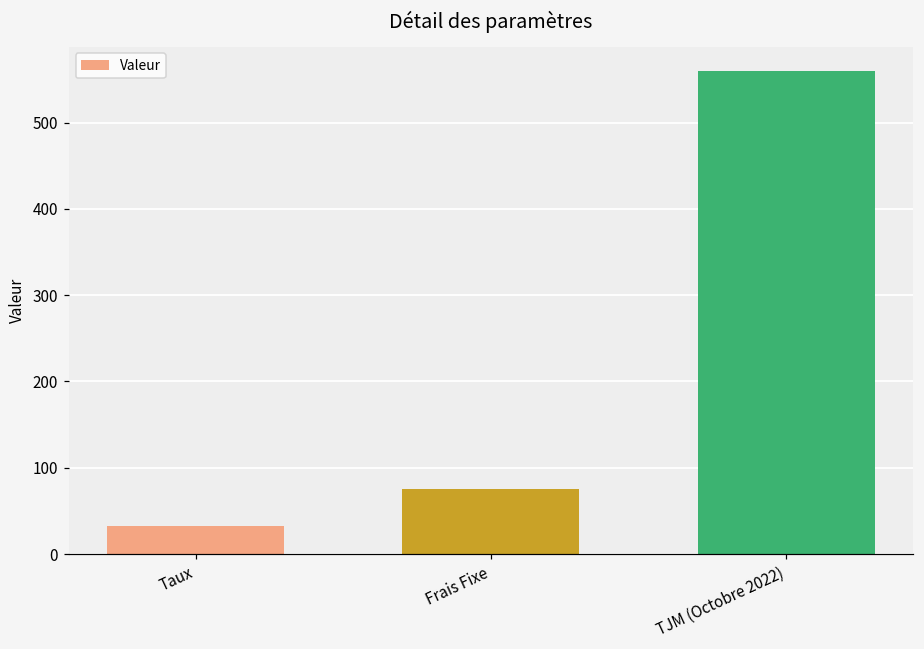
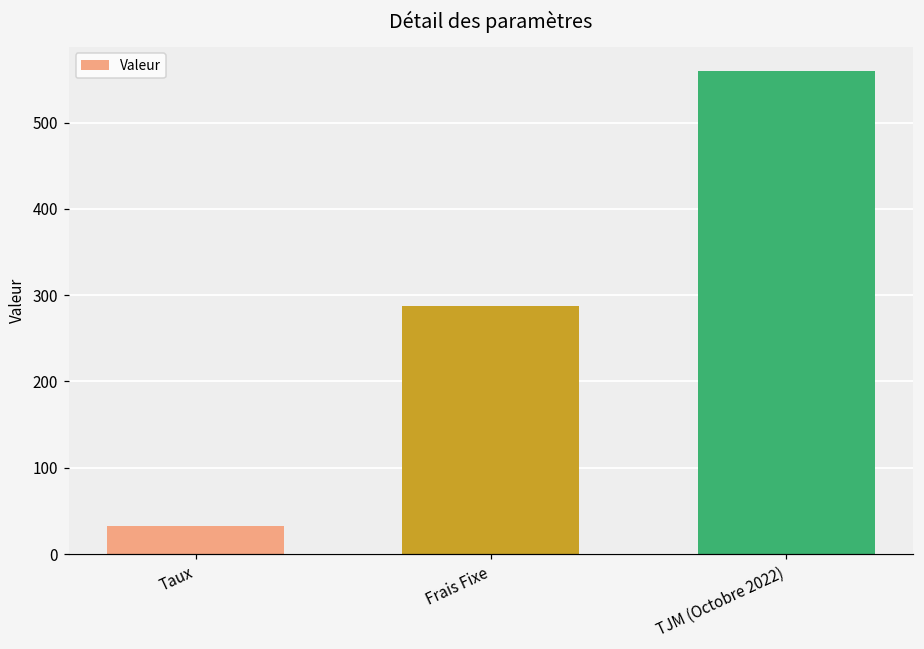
  {
    "Taux": 30,
-   "Frais Fixe": 80,
+   "Frais Fixe": 290,
    "TJM (Octobre 2022)": 560
  }
